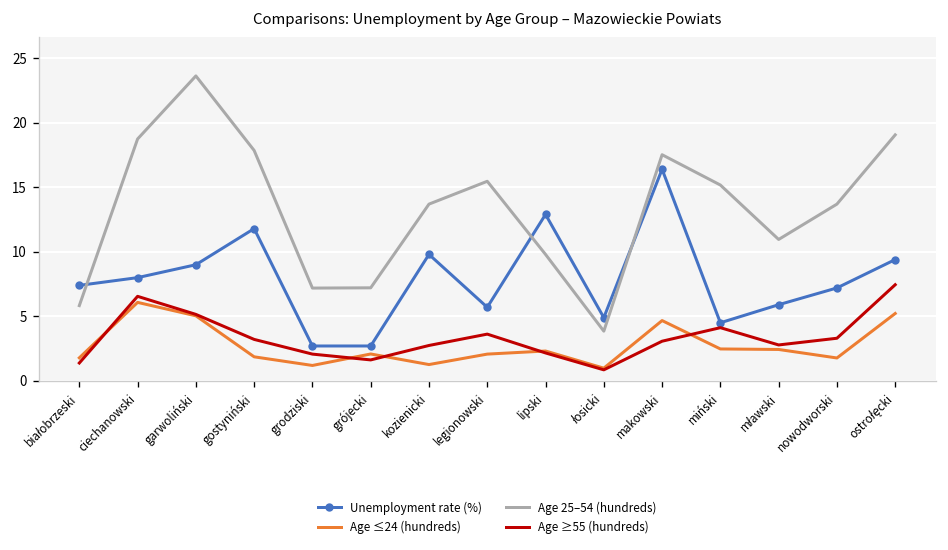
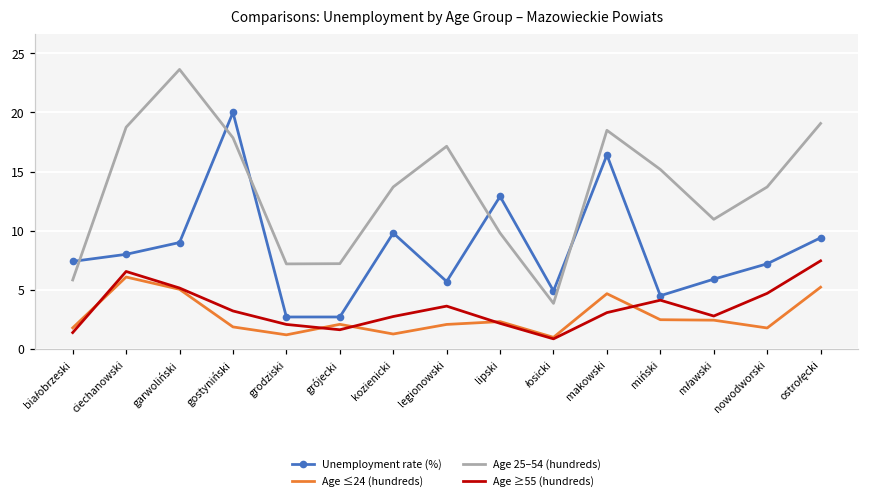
  {
    "Unemployment rate (%)": {
      "białobrzeski": 7.4,
      "ciechanowski": 8.0,
      "garwoliński": 9.0,
-     "gostyniński": 11.8,
+     "gostyniński": 20.0,
      "grodziski": 2.7,
      "grójecki": 2.7,
      "kozienicki": 9.8,
      "legionowski": 5.7,
      "lipski": 12.9,
      "łosicki": 4.9,
      "makowski": 16.4,
      "miński": 4.5,
      "mławski": 5.9,
      "nowodworski": 7.2,
      "ostrołęcki": 9.4
    },
    "Age ≤24 (hundreds)": {
      "białobrzeski": 1.8,
      "ciechanowski": 6.1,
      "gostyniński": 1.9,
      "grodziski": 1.2,
      "grójecki": 2.1,
      "kozienicki": 1.3,
      "legionowski": 2.1,
      "makowski": 4.7,
      "miński": 2.5,
      "mławski": 2.4,
      "nowodworski": 1.8,
      "ostrołęcki": 5.2
    },
    "Age 25–54 (hundreds)": {
      "białobrzeski": 5.8,
      "ciechanowski": 18.8,
      "garwoliński": 23.6,
      "gostyniński": 17.9,
      "grodziski": 7.2,
      "grójecki": 7.2,
      "kozienicki": 13.7,
-     "legionowski": 15.5,
+     "legionowski": 17.1,
      "lipski": 9.8,
      "łosicki": 3.9,
-     "makowski": 17.5,
+     "makowski": 18.5,
      "miński": 15.2,
      "mławski": 11.0,
      "nowodworski": 13.7,
      "ostrołęcki": 19.1
    },
    "Age ≥55 (hundreds)": {
      "białobrzeski": 1.4,
      "ciechanowski": 6.6,
      "gostyniński": 3.2,
      "grodziski": 2.1,
      "grójecki": 1.6,
      "kozienicki": 2.7,
      "legionowski": 3.6,
      "makowski": 3.1,
      "miński": 4.1,
      "mławski": 2.8,
-     "nowodworski": 3.3,
+     "nowodworski": 4.7,
      "ostrołęcki": 7.5
    }
  }
